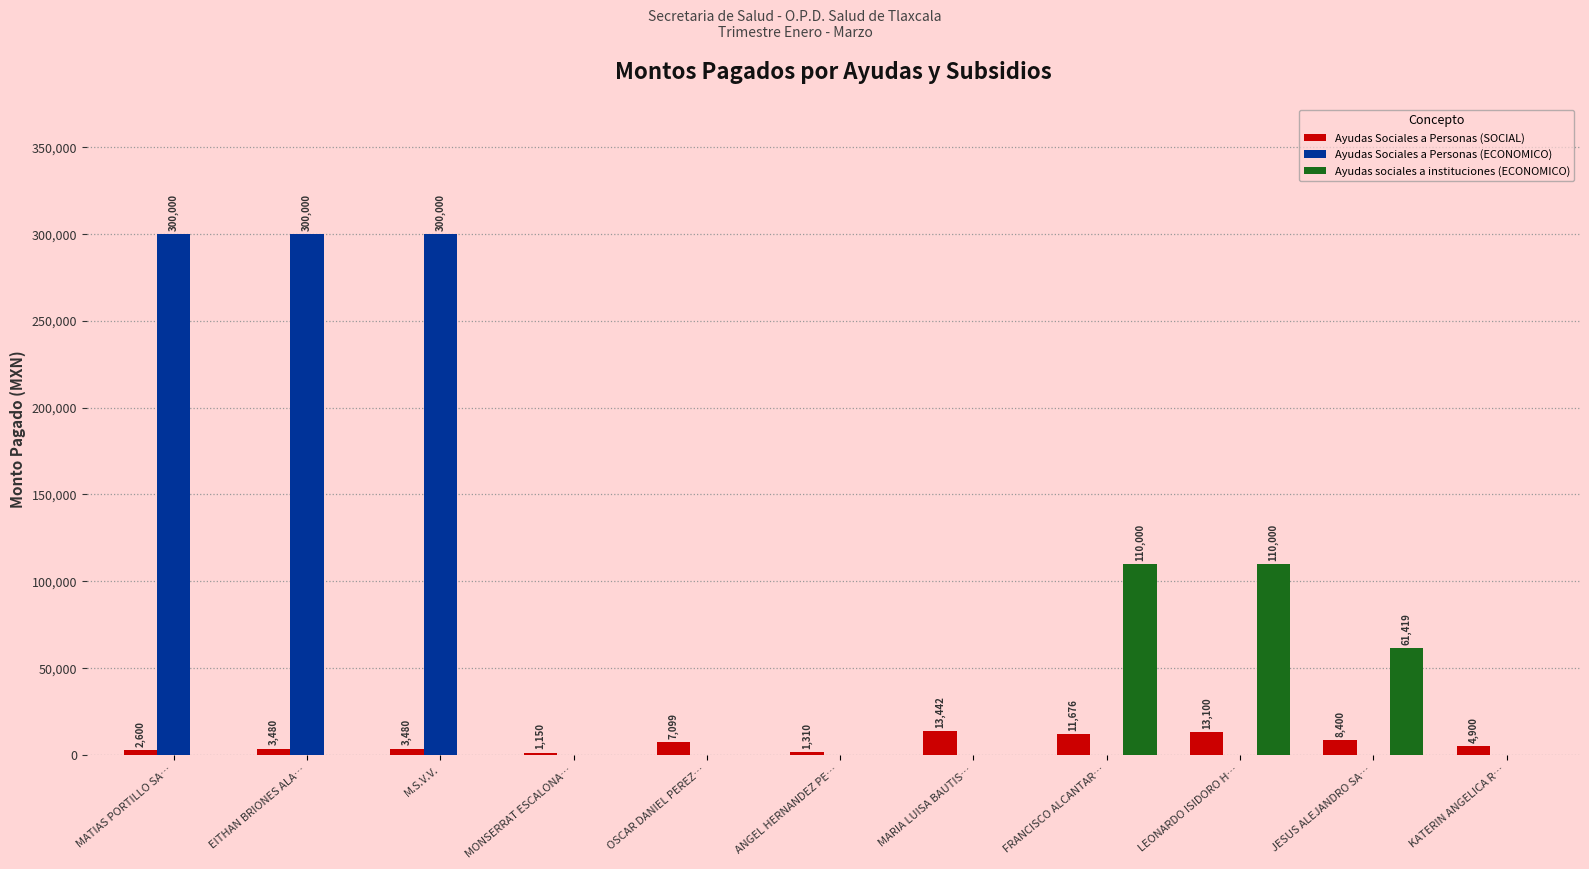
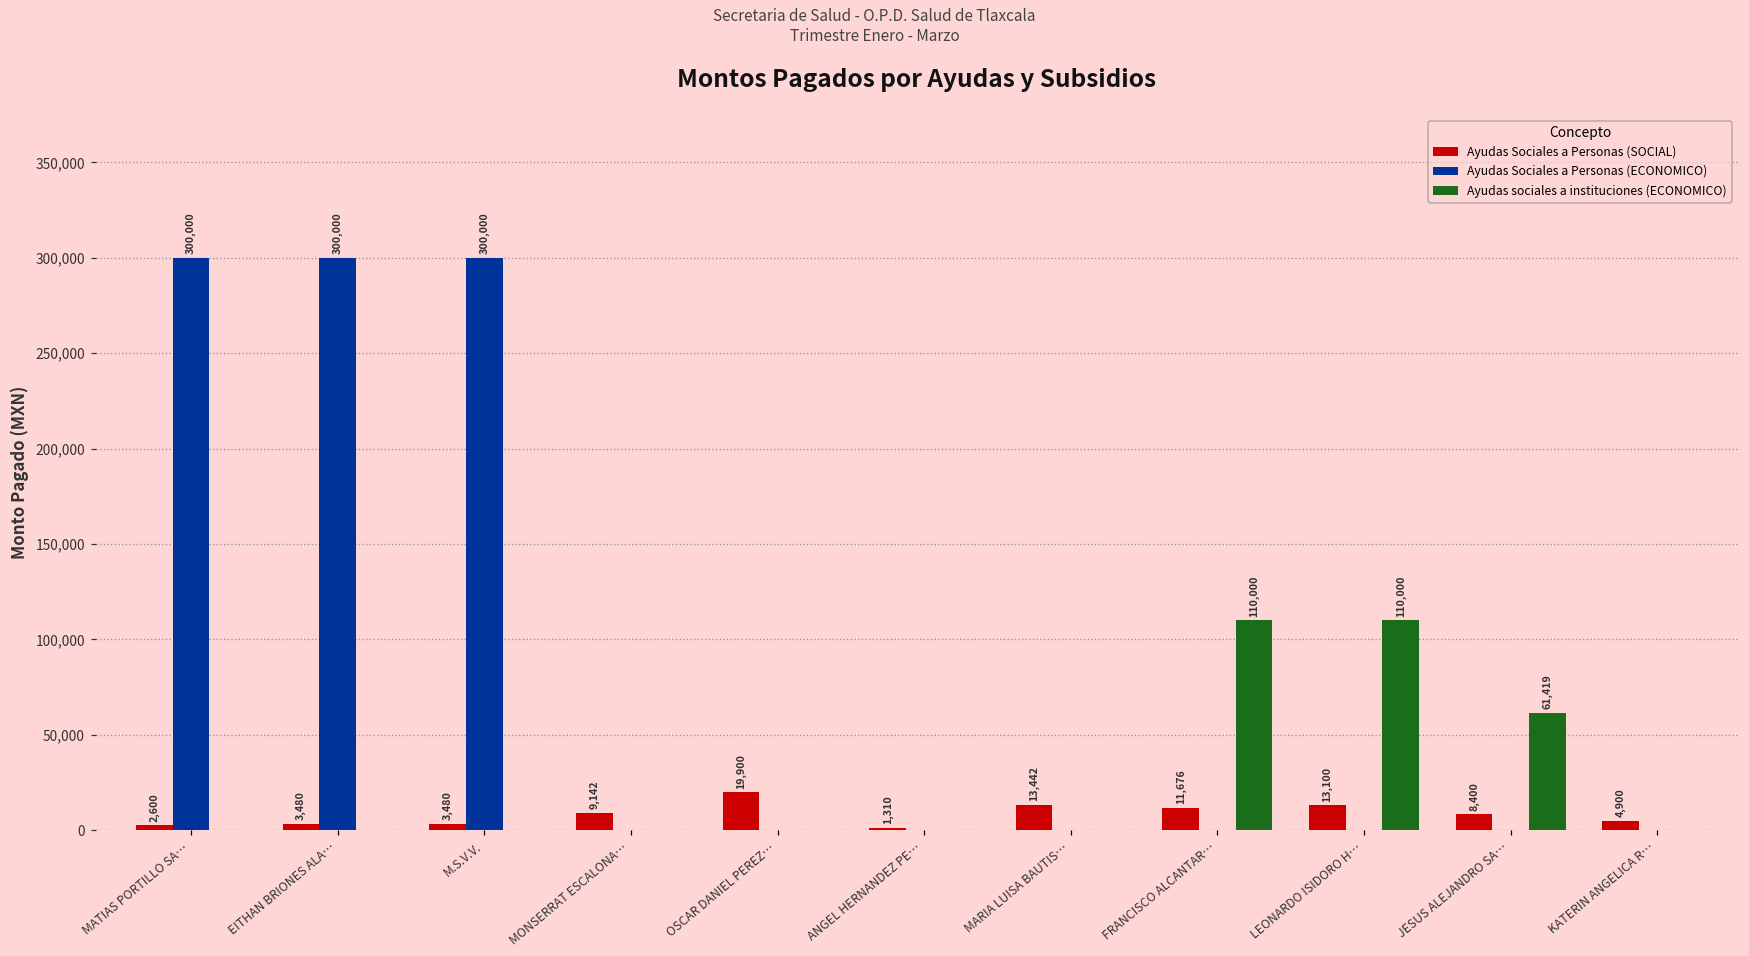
  {
    "Ayudas Sociales a Personas (SOCIAL)": {
      "MATIAS PORTILLO SA…": "2,600",
      "EITHAN BRIONES ALA…": "3,480",
      "M.S.V.V.": "3,480",
-     "MONSERRAT ESCALONA…": "1,150",
-     "OSCAR DANIEL PEREZ…": "7,099",
+     "MONSERRAT ESCALONA…": "9,142",
+     "OSCAR DANIEL PEREZ…": "19,900",
      "ANGEL HERNANDEZ PE…": "1,310",
      "MARIA LUISA BAUTIS…": "13,442",
      "FRANCISCO ALCANTAR…": "11,676",
      "LEONARDO ISIDORO H…": "13,100",
      "JESUS ALEJANDRO SA…": "8,400",
      "KATERIN ANGELICA R…": "4,900"
    },
    "Ayudas Sociales a Personas (ECONOMICO)": {
      "MATIAS PORTILLO SA…": "300,000",
      "EITHAN BRIONES ALA…": "300,000",
      "M.S.V.V.": "300,000"
    },
    "Ayudas sociales a instituciones (ECONOMICO)": {
      "FRANCISCO ALCANTAR…": "110,000",
      "LEONARDO ISIDORO H…": "110,000",
      "JESUS ALEJANDRO SA…": "61,419"
    }
  }
